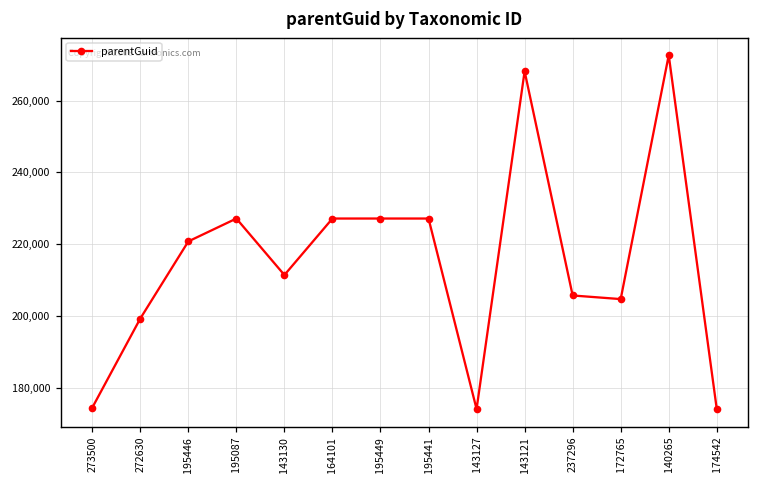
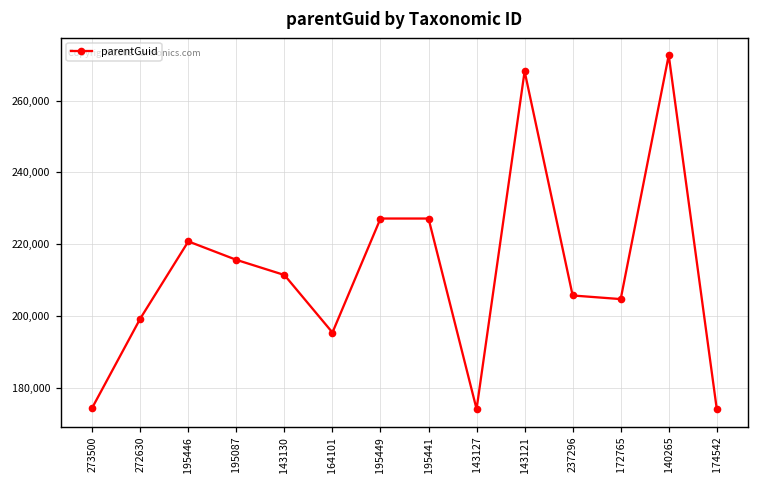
  {
    "273500": "175,000",
    "272630": "199,000",
    "195446": "221,000",
-   "195087": "227,000",
+   "195087": "216,000",
    "143130": "211,000",
-   "164101": "227,000",
+   "164101": "195,000",
    "195449": "227,000",
    "195441": "227,000",
    "143127": "174,000",
    "143121": "268,000",
    "237296": "206,000",
    "172765": "205,000",
    "140265": "273,000",
    "174542": "174,000"
  }
